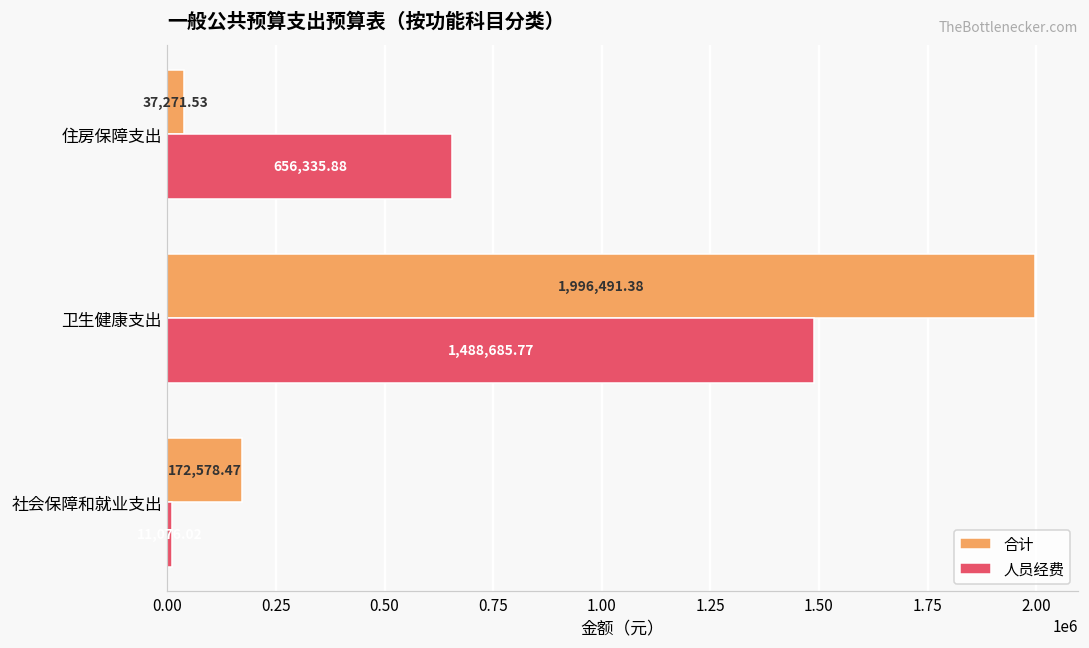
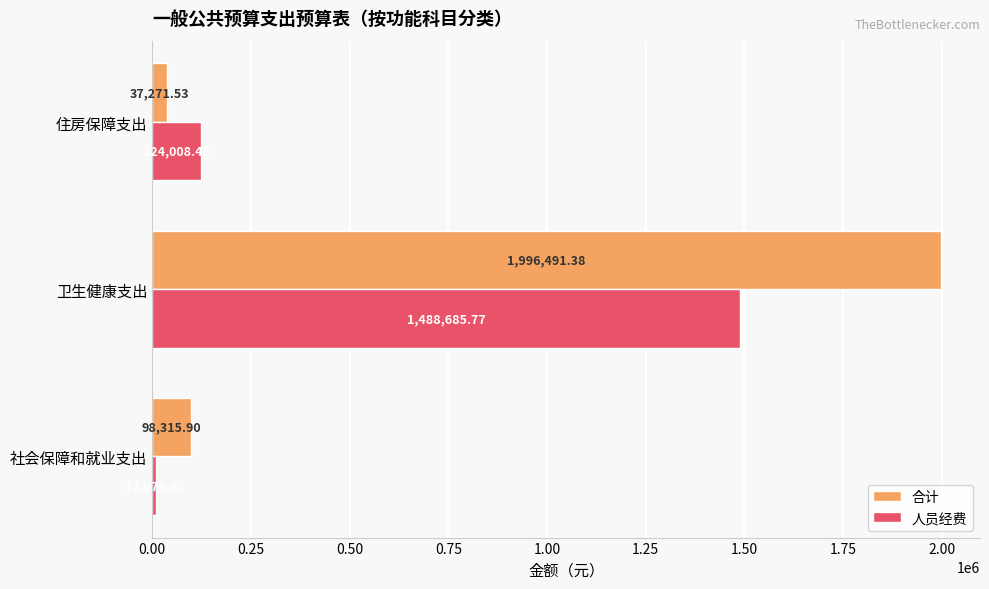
  {
    "合计": {
      "住房保障支出": "37,271.53",
      "卫生健康支出": "1,996,491.38",
-     "社会保障和就业支出": "172,578.47"
+     "社会保障和就业支出": "98,315.90"
    },
    "人员经费": {
-     "住房保障支出": "656,335.88",
+     "住房保障支出": "124,008.48",
      "卫生健康支出": "1,488,685.77"
    }
  }
